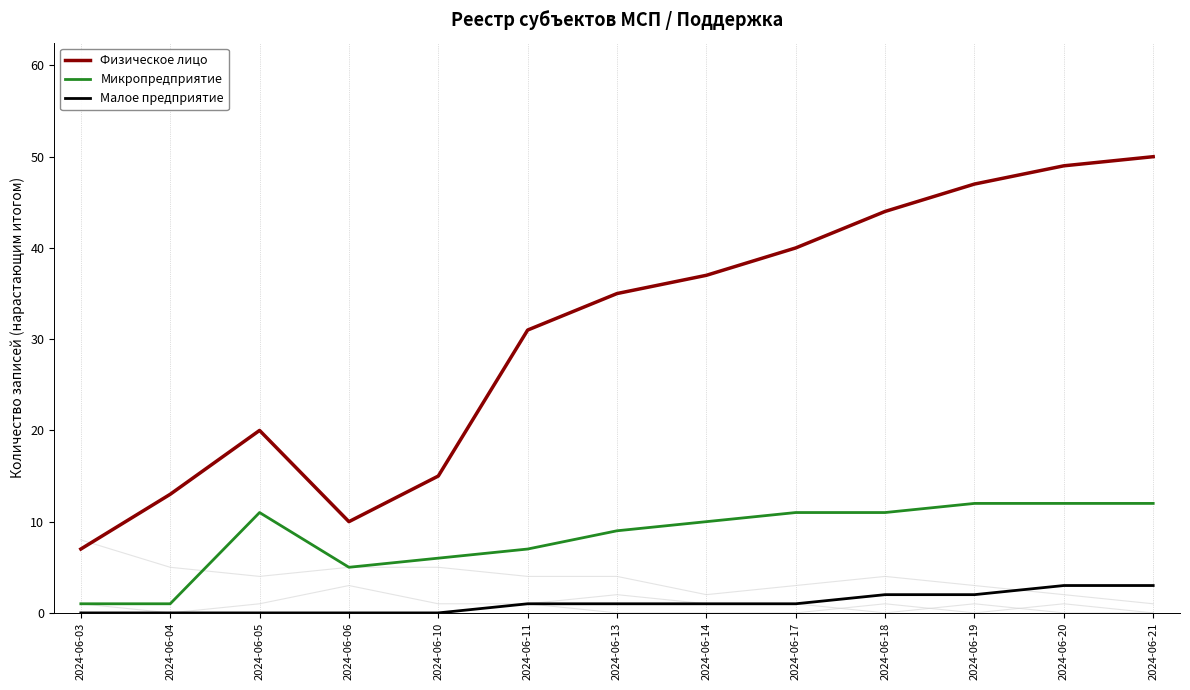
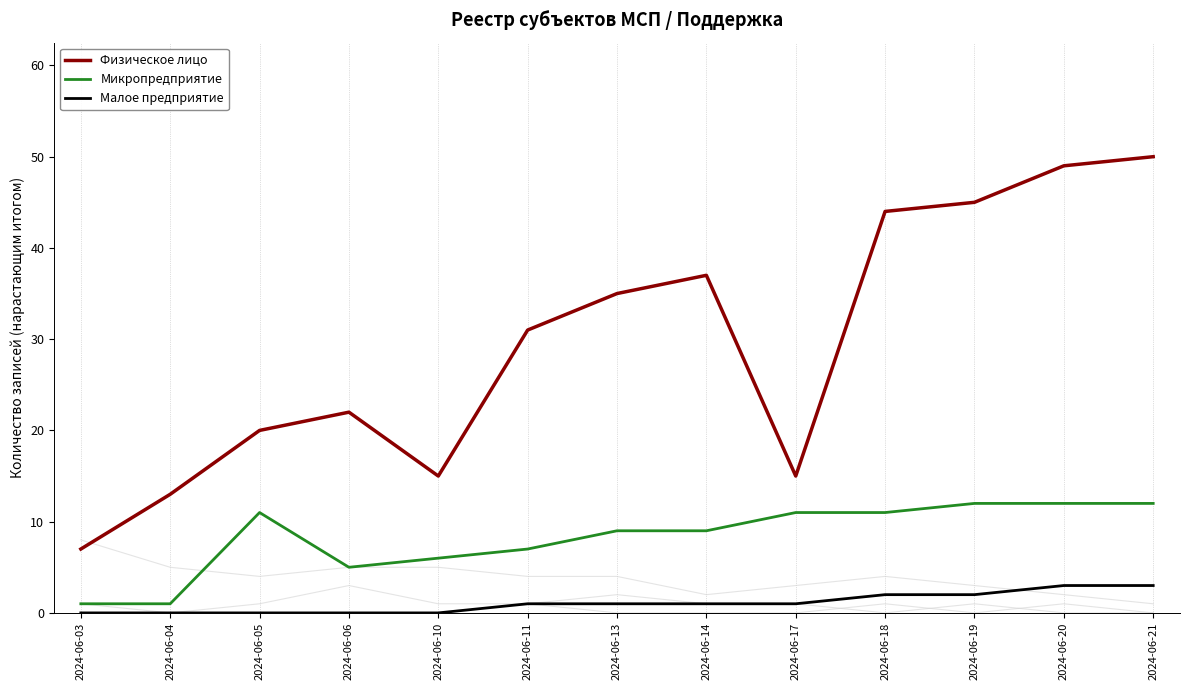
  {
    "Физическое лицо": {
      "2024-06-03": 7,
      "2024-06-04": 13,
      "2024-06-05": 20,
-     "2024-06-06": 10,
+     "2024-06-06": 22,
      "2024-06-10": 15,
      "2024-06-11": 31,
      "2024-06-13": 35,
      "2024-06-14": 37,
-     "2024-06-17": 40,
+     "2024-06-17": 15,
      "2024-06-18": 44,
-     "2024-06-19": 47,
+     "2024-06-19": 45,
      "2024-06-20": 49,
      "2024-06-21": 50
    },
    "Микропредприятие": {
      "2024-06-04": 1,
      "2024-06-05": 11,
      "2024-06-10": 6,
      "2024-06-11": 7,
      "2024-06-13": 9,
-     "2024-06-14": 10,
+     "2024-06-14": 9,
      "2024-06-17": 11,
      "2024-06-18": 11,
      "2024-06-19": 12,
      "2024-06-20": 12,
      "2024-06-21": 12
    },
    "Малое предприятие": {
      "2024-06-13": 1,
      "2024-06-18": 2,
      "2024-06-19": 2,
      "2024-06-20": 3,
      "2024-06-21": 3
    }
  }
